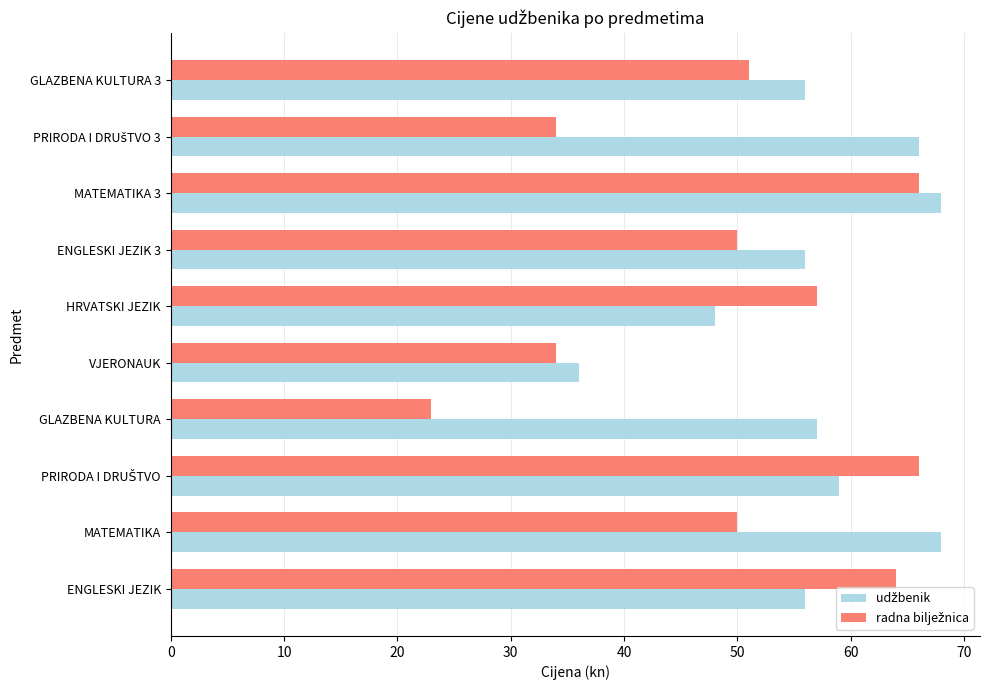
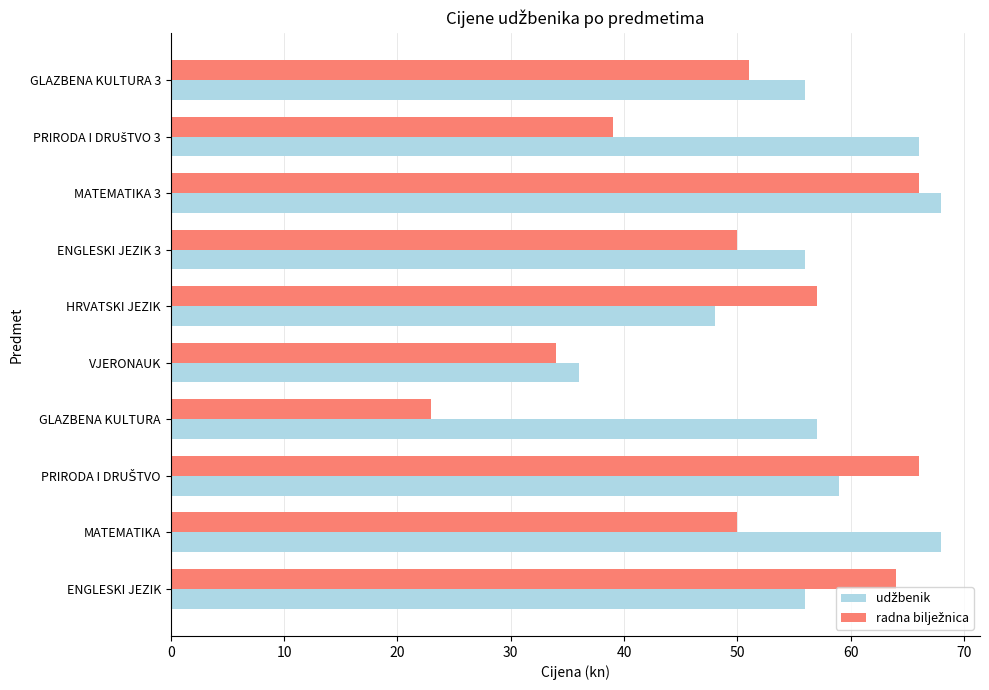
  {
    "udžbenik": {
      "GLAZBENA KULTURA 3": 56,
      "PRIRODA I DRUšTVO 3": 66,
      "MATEMATIKA 3": 68,
      "ENGLESKI JEZIK 3": 56,
      "HRVATSKI JEZIK": 48,
      "VJERONAUK": 36,
      "GLAZBENA KULTURA": 57,
      "PRIRODA I DRUŠTVO": 59,
      "MATEMATIKA": 68,
      "ENGLESKI JEZIK": 56
    },
    "radna bilježnica": {
      "GLAZBENA KULTURA 3": 51,
-     "PRIRODA I DRUšTVO 3": 34,
+     "PRIRODA I DRUšTVO 3": 39,
      "MATEMATIKA 3": 66,
      "ENGLESKI JEZIK 3": 50,
      "HRVATSKI JEZIK": 57,
      "VJERONAUK": 34,
      "GLAZBENA KULTURA": 23,
      "PRIRODA I DRUŠTVO": 66,
      "MATEMATIKA": 50,
      "ENGLESKI JEZIK": 64
    }
  }
